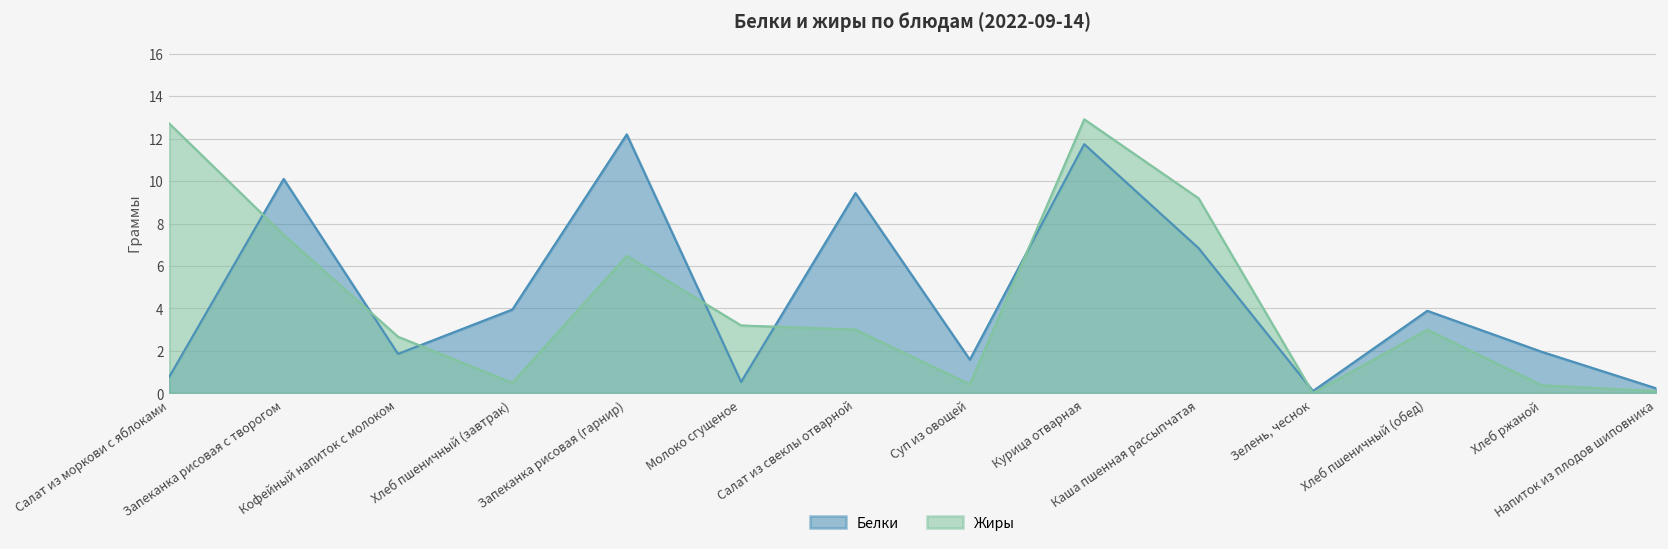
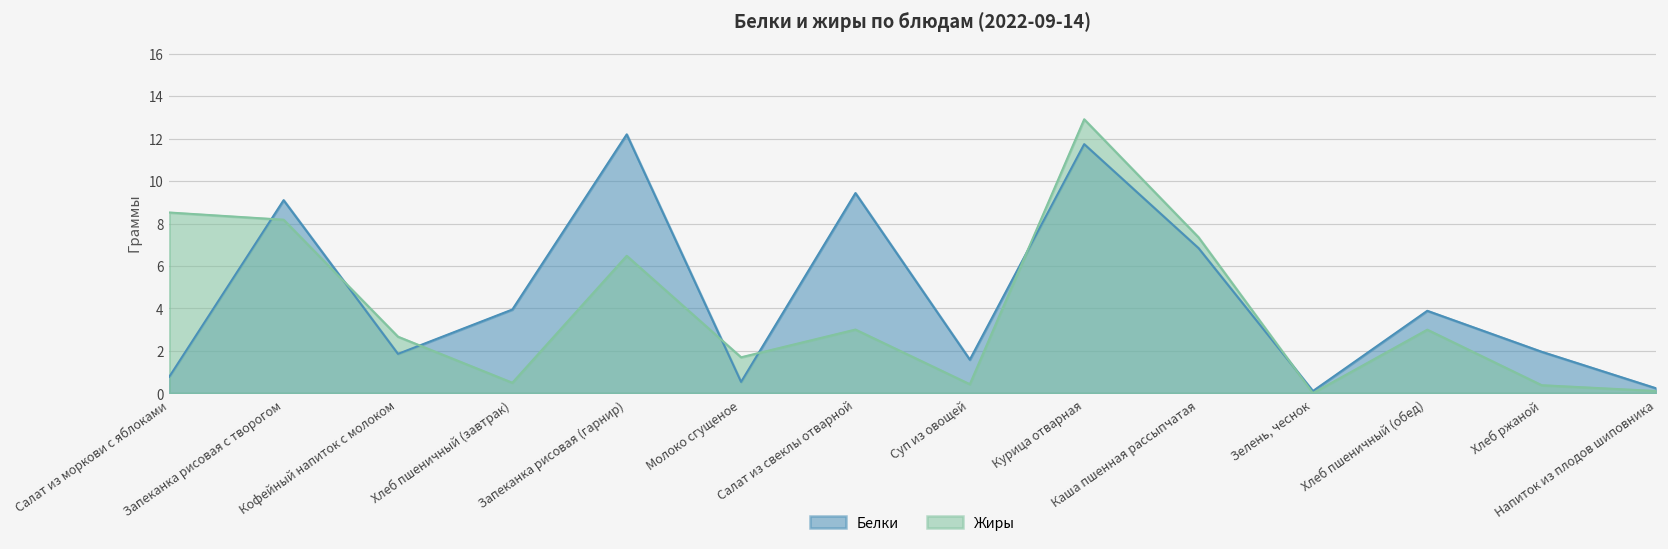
  {
    "Белки": {
      "Салат из моркови с яблоками": 0.8,
-     "Запеканка рисовая с творогом": 10.1,
+     "Запеканка рисовая с творогом": 9.1,
      "Кофейный напиток с молоком": 1.9,
      "Хлеб пшеничный (завтрак)": 4.0,
      "Запеканка рисовая (гарнир)": 12.2,
      "Молоко сгущеное": 0.5,
      "Салат из свеклы отварной": 9.4,
      "Суп из овощей": 1.6,
      "Курица отварная": 11.7,
      "Каша пшенная рассыпчатая": 6.8,
      "Хлеб пшеничный (обед)": 3.9,
      "Хлеб ржаной": 2.0
    },
    "Жиры": {
-     "Салат из моркови с яблоками": 12.7,
-     "Запеканка рисовая с творогом": 7.5,
+     "Салат из моркови с яблоками": 8.5,
+     "Запеканка рисовая с творогом": 8.2,
      "Кофейный напиток с молоком": 2.7,
      "Хлеб пшеничный (завтрак)": 0.5,
      "Запеканка рисовая (гарнир)": 6.5,
-     "Молоко сгущеное": 3.2,
+     "Молоко сгущеное": 1.7,
      "Салат из свеклы отварной": 3.0,
      "Суп из овощей": 0.4,
      "Курица отварная": 12.9,
-     "Каша пшенная рассыпчатая": 9.2,
+     "Каша пшенная рассыпчатая": 7.4,
      "Хлеб пшеничный (обед)": 3.0,
      "Хлеб ржаной": 0.4
    }
  }
